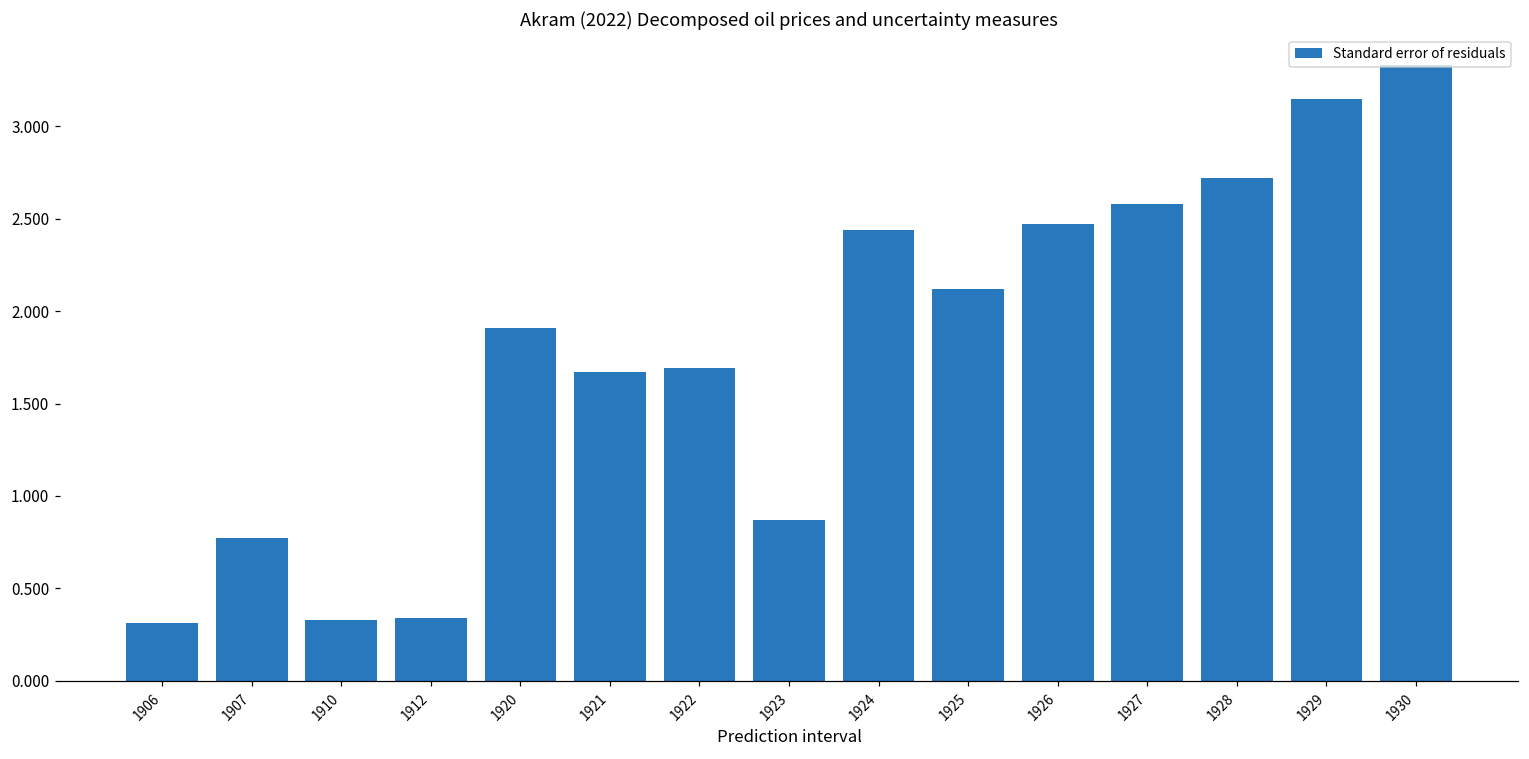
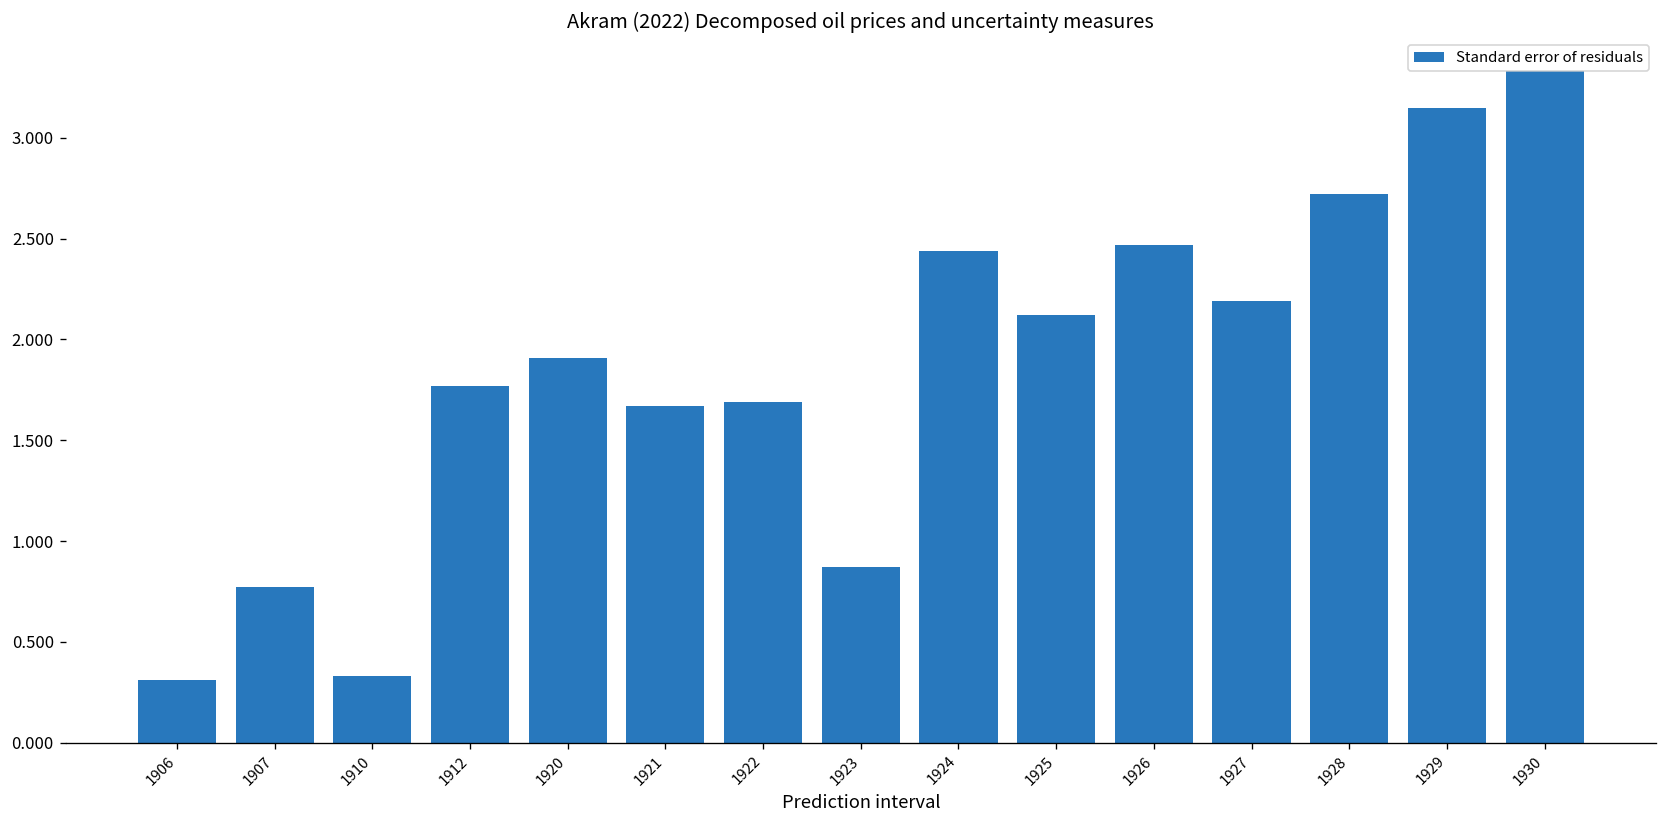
  {
    "1906": 0.31,
    "1907": 0.77,
    "1910": 0.33,
-   "1912": 0.34,
+   "1912": 1.77,
    "1920": 1.91,
    "1921": 1.67,
    "1922": 1.69,
    "1923": 0.87,
    "1924": 2.44,
    "1925": 2.12,
    "1926": 2.47,
-   "1927": 2.58,
+   "1927": 2.19,
    "1928": 2.72,
    "1929": 3.15
  }
